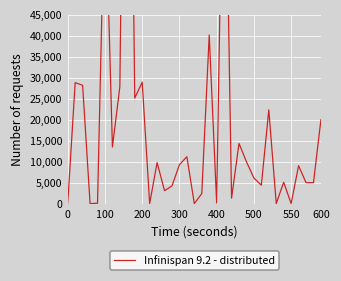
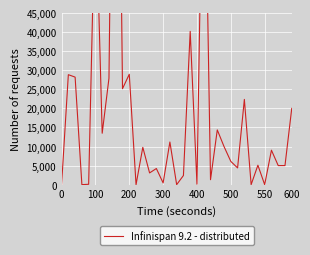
  {
    "0": "0",
    "200": "29,000",
-   "300": "9,000",
+   "300": "0",
    "400": "0",
    "500": "6,000",
    "550": "0",
    "600": "20,000"
  }
